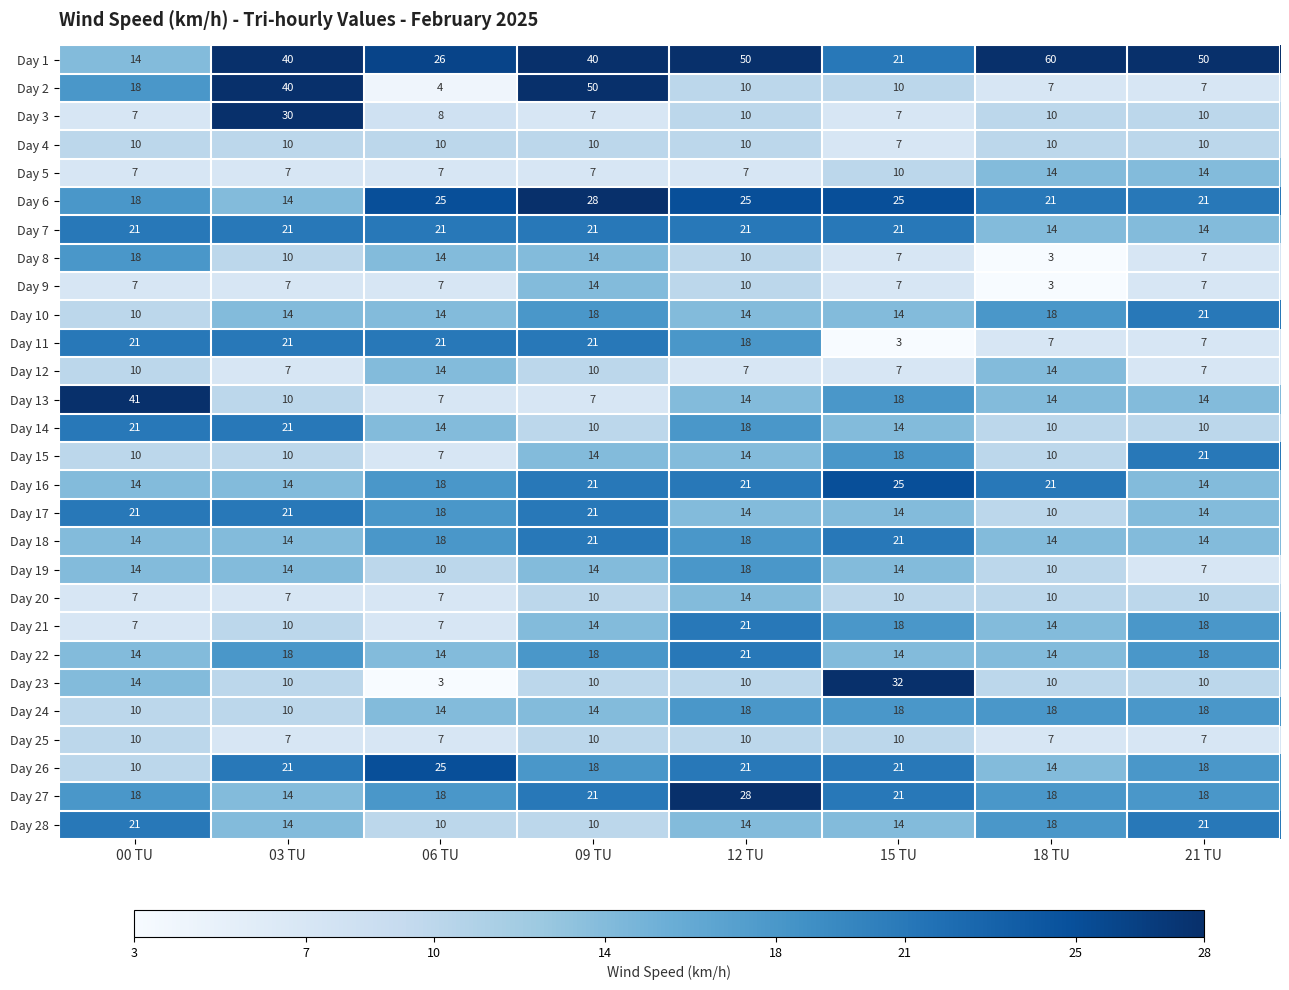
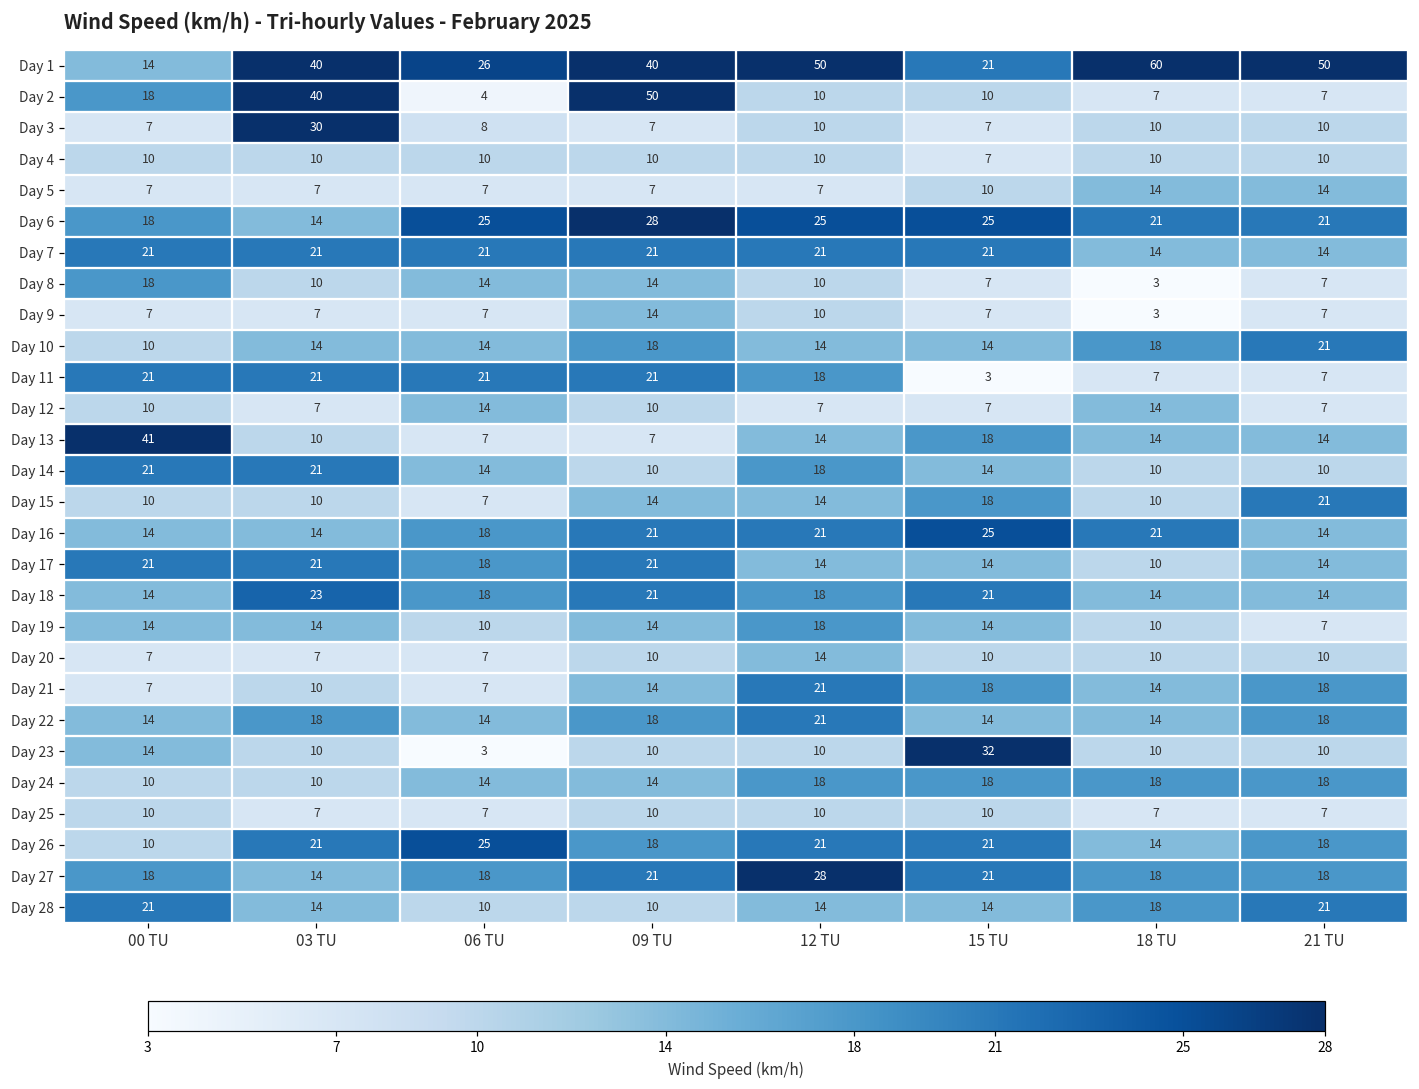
  {
    "Day 18": {
      "00 TU": 14,
-     "03 TU": 14,
+     "03 TU": 23,
      "06 TU": 18,
      "09 TU": 21,
      "12 TU": 18,
      "15 TU": 21,
      "18 TU": 14,
      "21 TU": 14
    }
  }
